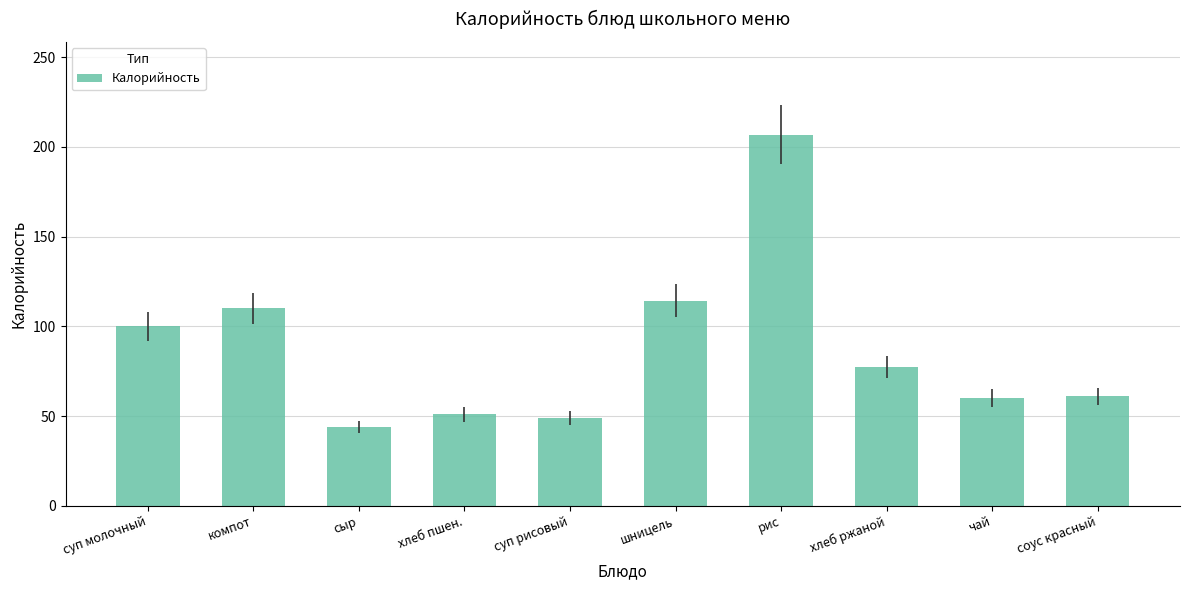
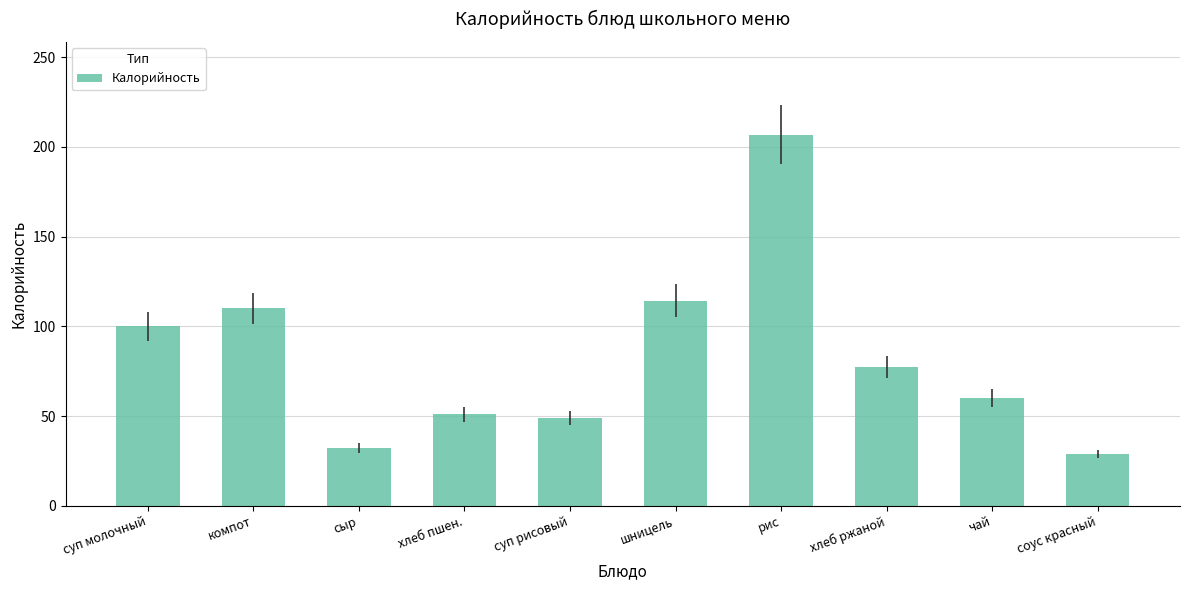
  {
    "суп молочный": 100,
    "компот": 110,
-   "сыр": 44,
+   "сыр": 32,
    "хлеб пшен.": 51,
    "суп рисовый": 49,
    "шницель": 114,
    "рис": 207,
    "хлеб ржаной": 77,
    "чай": 60,
-   "соус красный": 61
+   "соус красный": 29
  }
